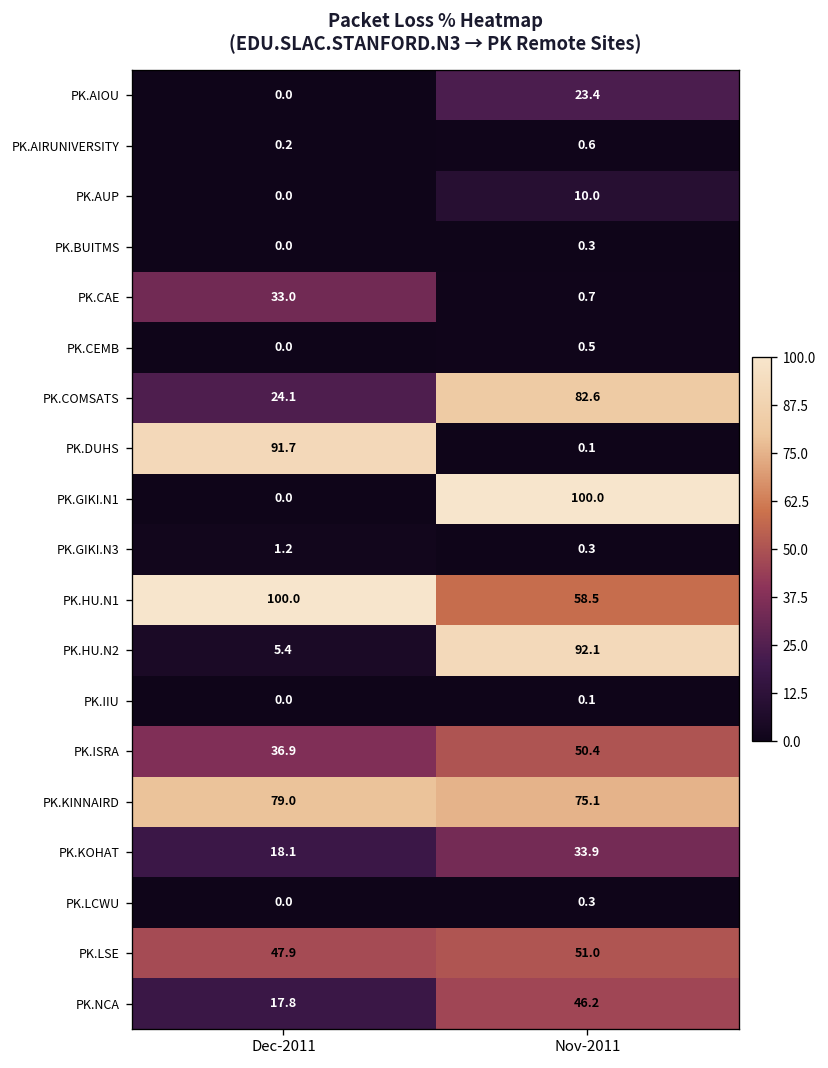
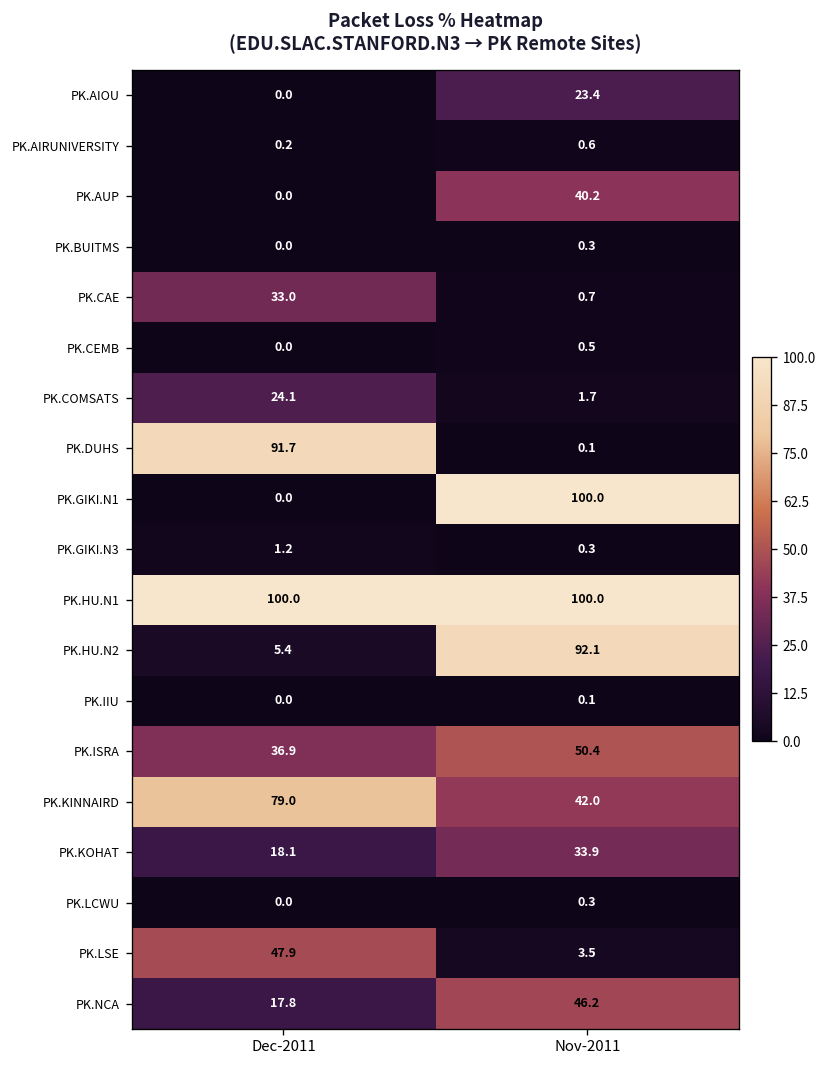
  {
    "PK.AIOU": {
      "Dec-2011": 0.0,
      "Nov-2011": 23.4
    },
    "PK.AIRUNIVERSITY": {
      "Dec-2011": 0.2,
      "Nov-2011": 0.6
    },
    "PK.AUP": {
      "Dec-2011": 0.0,
-     "Nov-2011": 10.0
+     "Nov-2011": 40.2
    },
    "PK.BUITMS": {
      "Dec-2011": 0.0,
      "Nov-2011": 0.3
    },
    "PK.CAE": {
      "Dec-2011": 33.0,
      "Nov-2011": 0.7
    },
    "PK.CEMB": {
      "Dec-2011": 0.0,
      "Nov-2011": 0.5
    },
    "PK.COMSATS": {
      "Dec-2011": 24.1,
-     "Nov-2011": 82.6
+     "Nov-2011": 1.7
    },
    "PK.DUHS": {
      "Dec-2011": 91.7,
      "Nov-2011": 0.1
    },
    "PK.GIKI.N1": {
      "Dec-2011": 0.0,
      "Nov-2011": 100.0
    },
    "PK.GIKI.N3": {
      "Dec-2011": 1.2,
      "Nov-2011": 0.3
    },
    "PK.HU.N1": {
      "Dec-2011": 100.0,
-     "Nov-2011": 58.5
+     "Nov-2011": 100.0
    },
    "PK.HU.N2": {
      "Dec-2011": 5.4,
      "Nov-2011": 92.1
    },
    "PK.IIU": {
      "Dec-2011": 0.0,
      "Nov-2011": 0.1
    },
    "PK.ISRA": {
      "Dec-2011": 36.9,
      "Nov-2011": 50.4
    },
    "PK.KINNAIRD": {
      "Dec-2011": 79.0,
-     "Nov-2011": 75.1
+     "Nov-2011": 42.0
    },
    "PK.KOHAT": {
      "Dec-2011": 18.1,
      "Nov-2011": 33.9
    },
    "PK.LCWU": {
      "Dec-2011": 0.0,
      "Nov-2011": 0.3
    },
    "PK.LSE": {
      "Dec-2011": 47.9,
-     "Nov-2011": 51.0
+     "Nov-2011": 3.5
    },
    "PK.NCA": {
      "Dec-2011": 17.8,
      "Nov-2011": 46.2
    }
  }
